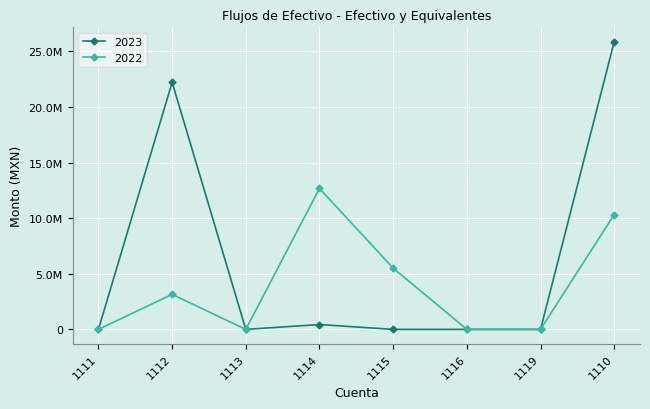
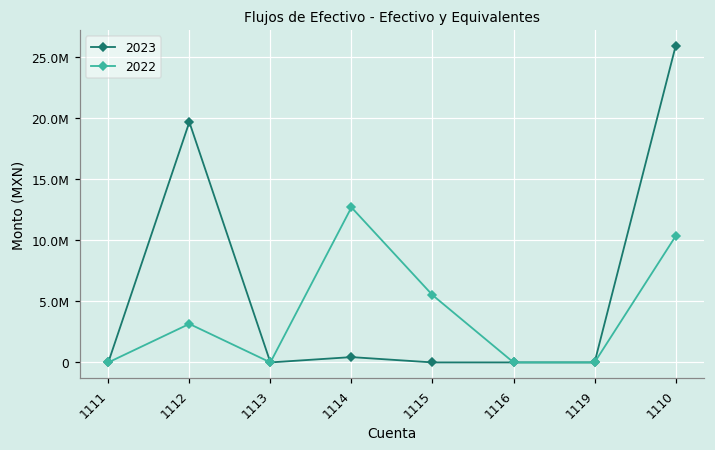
  {
    "2023": {
-     "1112": 22200000,
+     "1112": 19700000,
      "1114": 400000,
      "1115": 0,
      "1110": 25900000
    },
    "2022": {
      "1112": 3100000,
      "1114": 12700000,
      "1115": 5500000,
      "1110": 10300000
    }
  }
